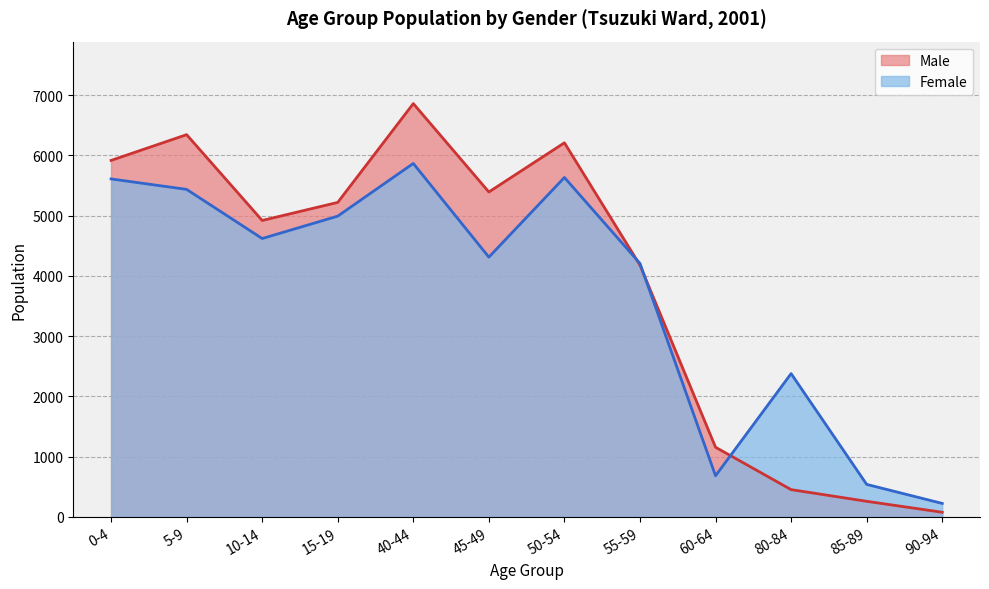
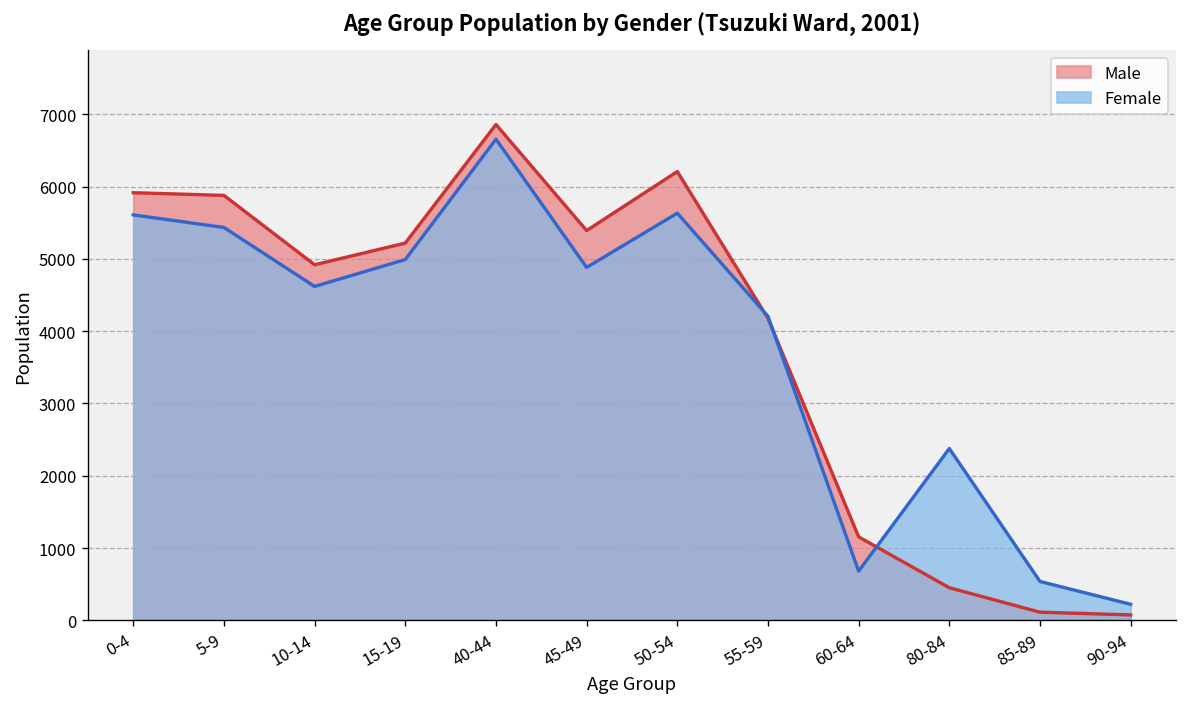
  {
    "Male": {
      "0-4": 5900,
-     "5-9": 6300,
+     "5-9": 5900,
      "10-14": 4900,
      "15-19": 5200,
      "40-44": 6900,
      "45-49": 5400,
      "50-54": 6200,
      "60-64": 1200,
      "80-84": 500,
-     "85-89": 300,
+     "85-89": 100,
      "90-94": 100
    },
    "Female": {
      "0-4": 5600,
      "5-9": 5400,
      "10-14": 4600,
      "15-19": 5000,
-     "40-44": 5900,
-     "45-49": 4300,
+     "40-44": 6700,
+     "45-49": 4900,
      "50-54": 5600,
      "60-64": 700,
      "80-84": 2400,
      "85-89": 500,
      "90-94": 200
    }
  }
